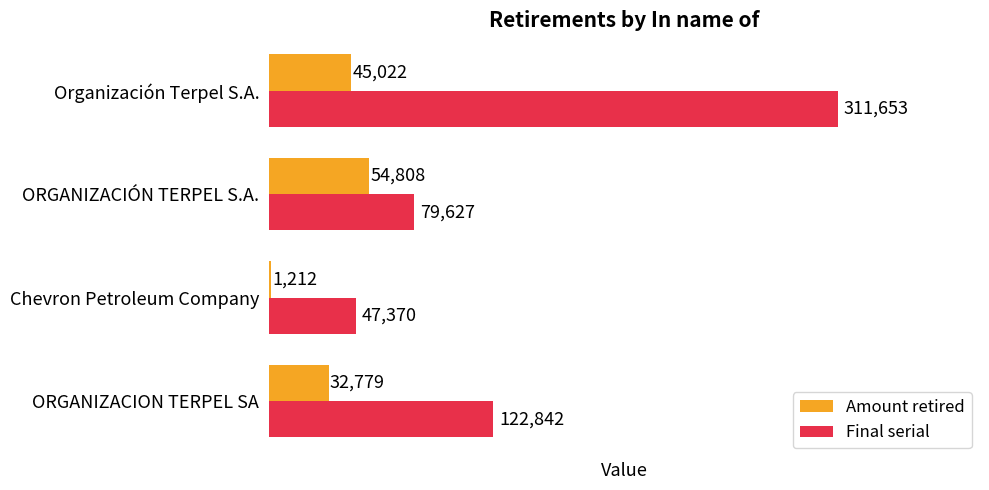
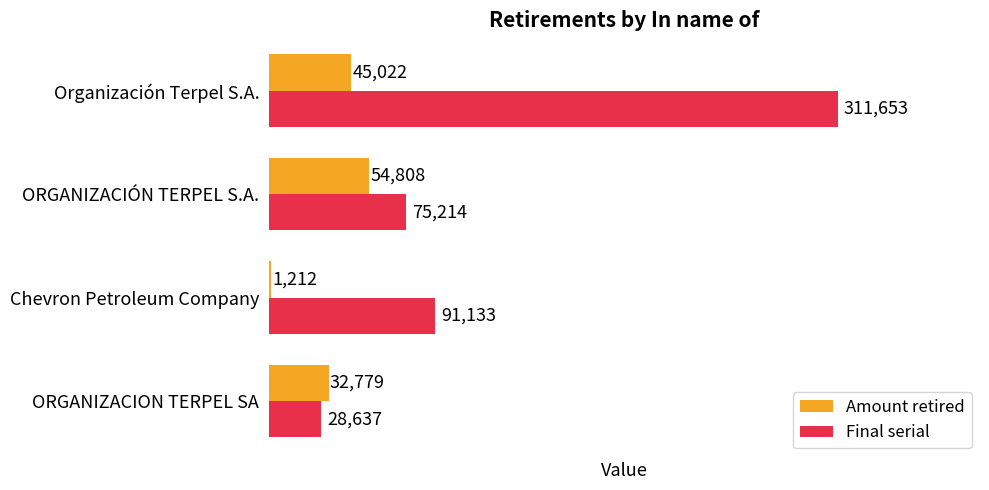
  {
    "Amount retired": {
      "Organización Terpel S.A.": "45,022",
      "ORGANIZACIÓN TERPEL S.A.": "54,808",
      "Chevron Petroleum Company": "1,212",
      "ORGANIZACION TERPEL SA": "32,779"
    },
    "Final serial": {
      "Organización Terpel S.A.": "311,653",
-     "ORGANIZACIÓN TERPEL S.A.": "79,627",
-     "Chevron Petroleum Company": "47,370",
-     "ORGANIZACION TERPEL SA": "122,842"
+     "ORGANIZACIÓN TERPEL S.A.": "75,214",
+     "Chevron Petroleum Company": "91,133",
+     "ORGANIZACION TERPEL SA": "28,637"
    }
  }
